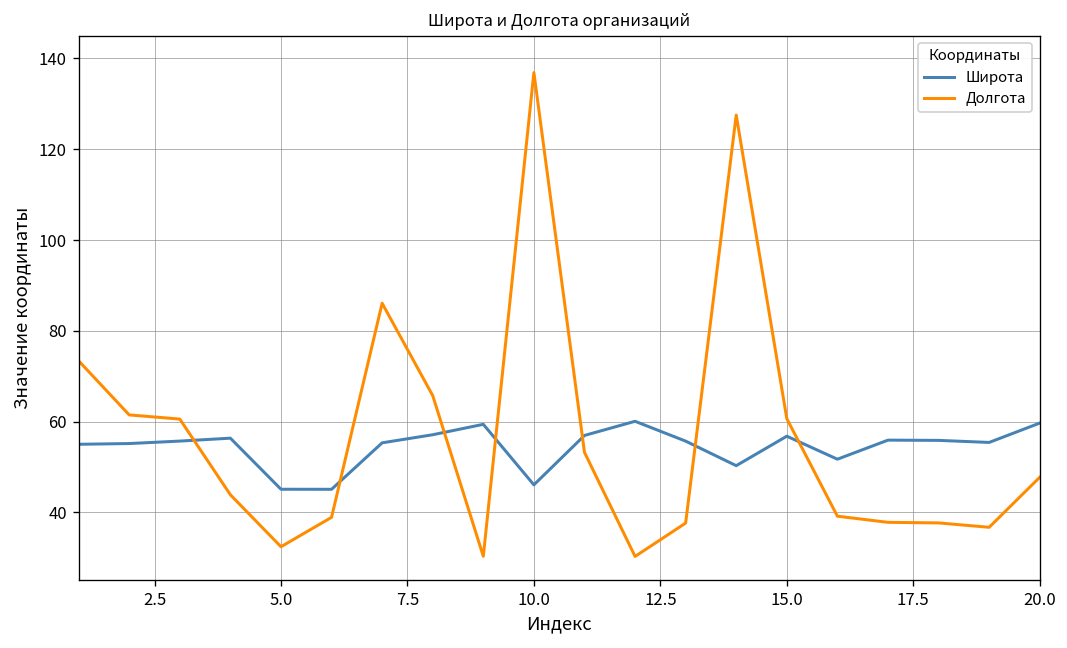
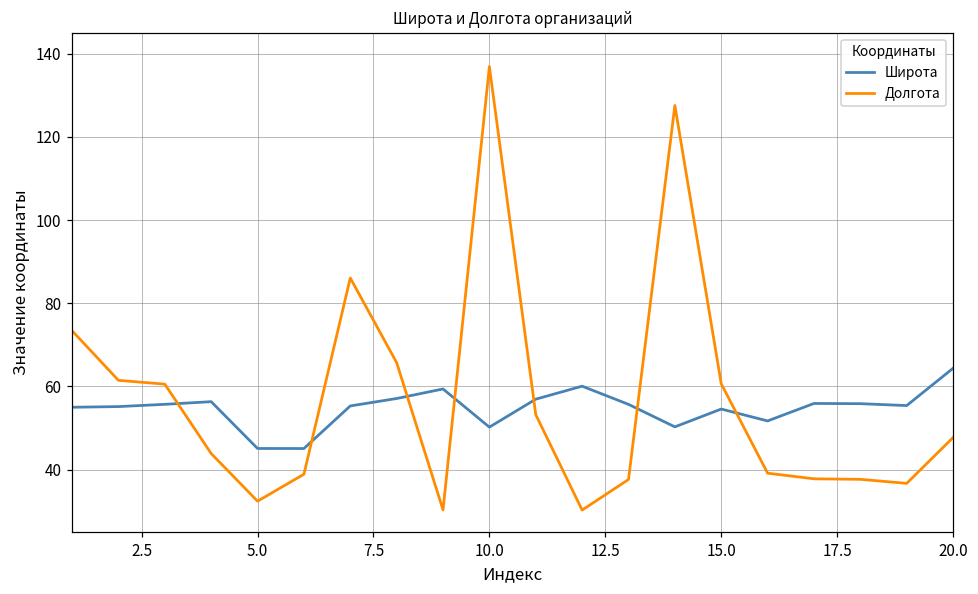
  {
    "Широта": {
      "5.0": 45,
-     "10.0": 46,
-     "15.0": 57,
-     "20.0": 60
+     "10.0": 50,
+     "15.0": 55,
+     "20.0": 64
    },
    "Долгота": {
      "5.0": 32,
      "10.0": 137,
      "15.0": 61,
      "20.0": 48
    }
  }
